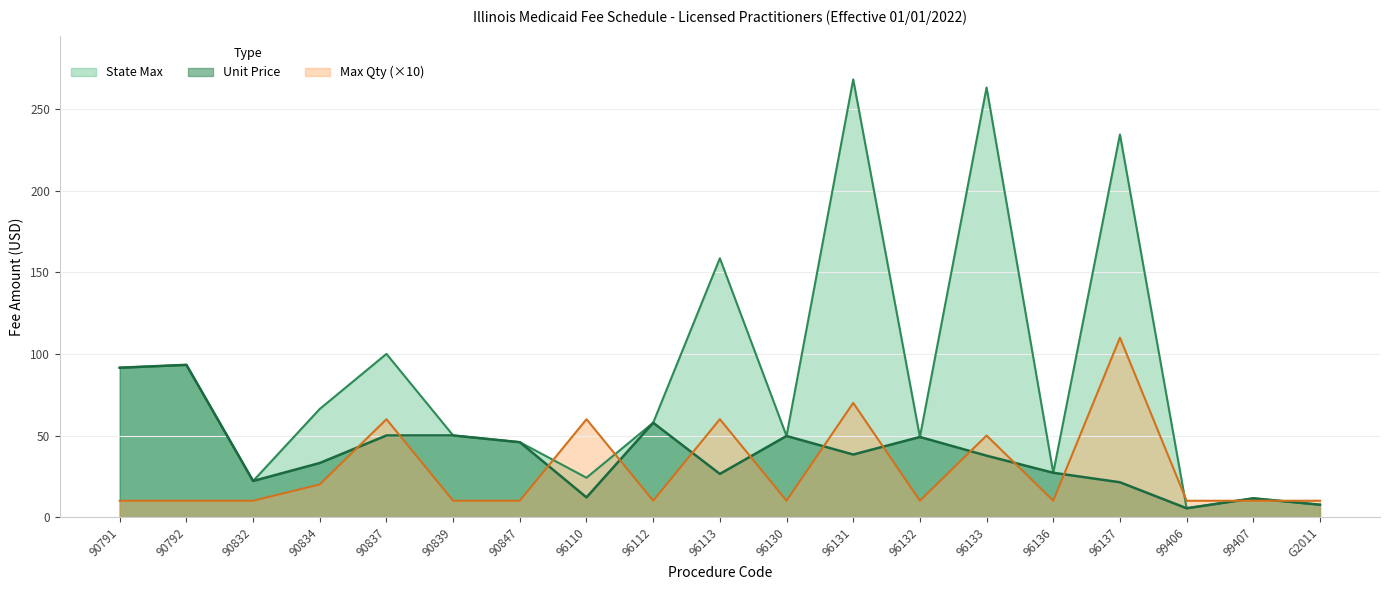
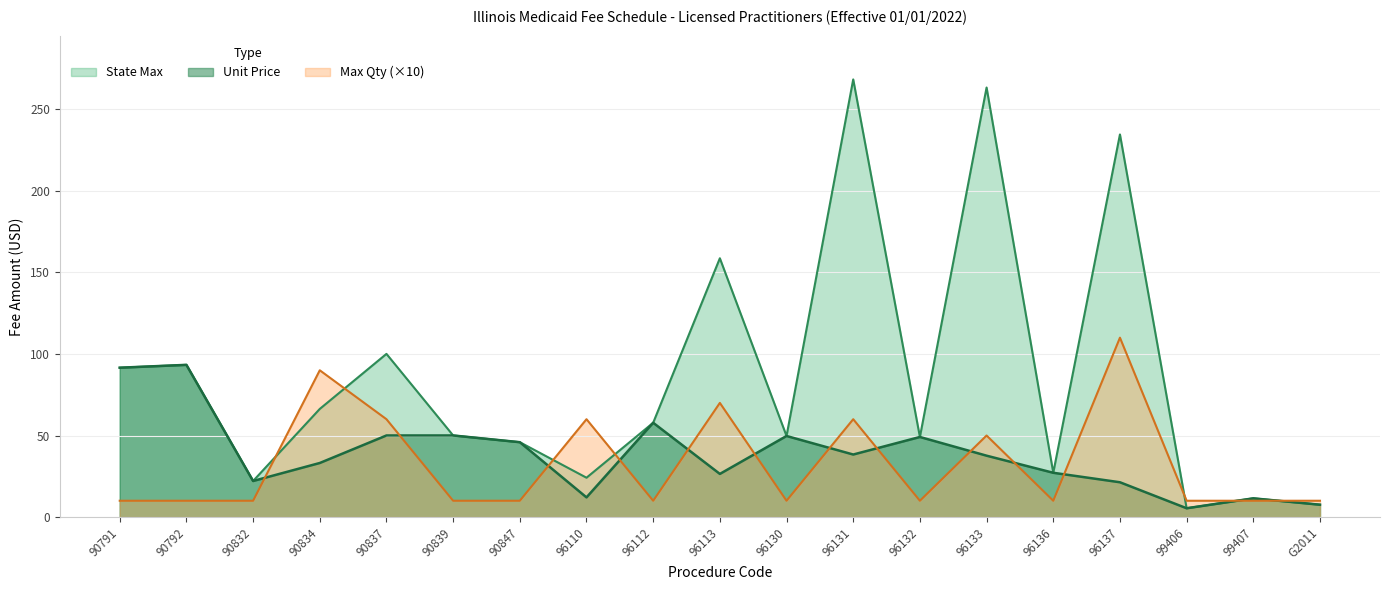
  {
    "Max Qty (×10)": {
      "90791": 10,
      "90792": 10,
      "90832": 10,
-     "90834": 20,
+     "90834": 90,
      "90837": 60,
      "90839": 10,
      "90847": 10,
      "96110": 60,
      "96112": 10,
-     "96113": 60,
+     "96113": 70,
      "96130": 10,
-     "96131": 70,
+     "96131": 60,
      "96132": 10,
      "96133": 50,
      "96136": 10,
      "96137": 110,
      "99406": 10,
      "G2011": 10
    }
  }
